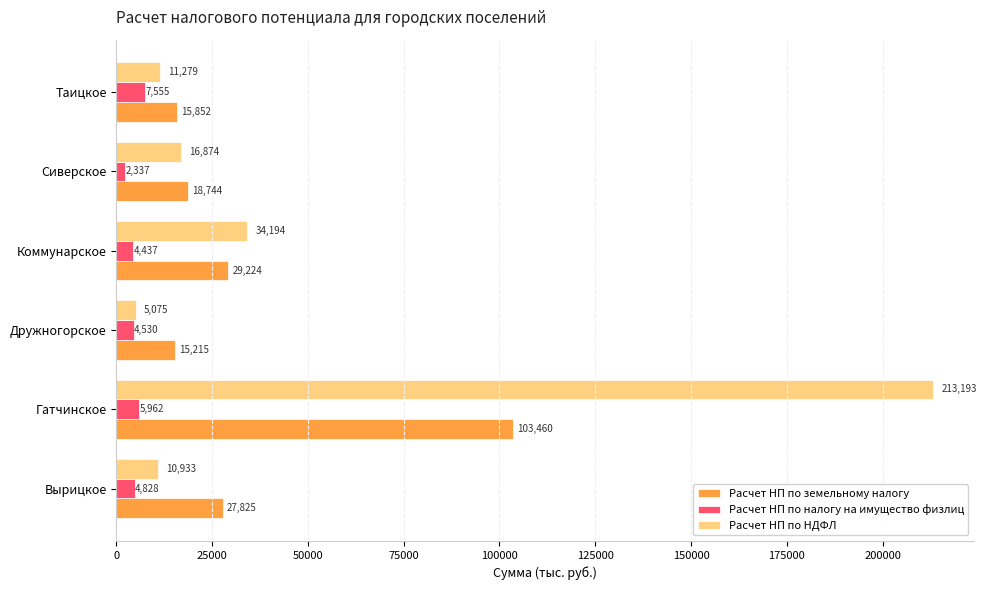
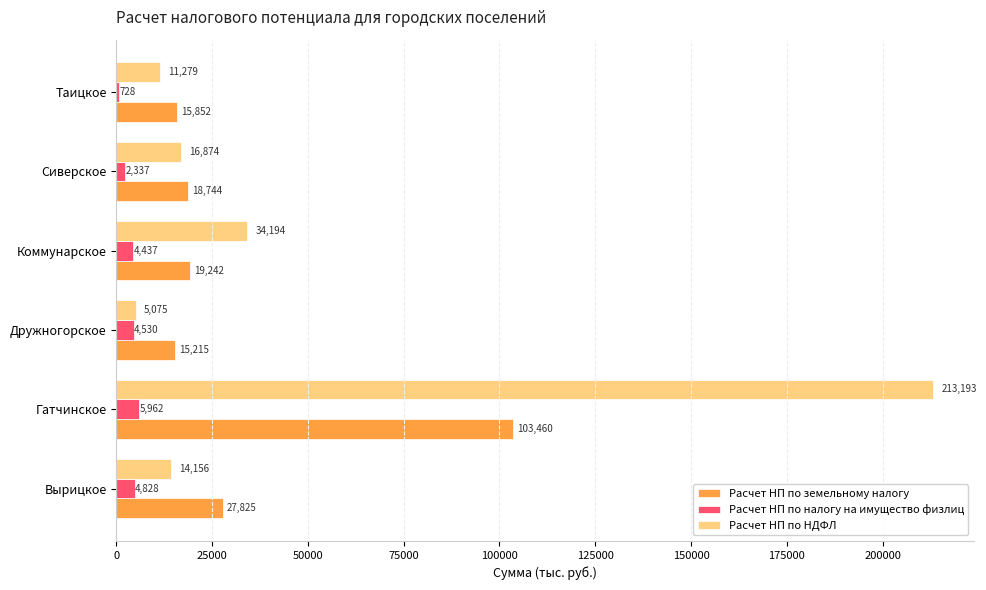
  {
    "Расчет НП по земельному налогу": {
      "Таицкое": "15,852",
      "Сиверское": "18,744",
-     "Коммунарское": "29,224",
+     "Коммунарское": "19,242",
      "Дружногорское": "15,215",
      "Гатчинское": "103,460",
      "Вырицкое": "27,825"
    },
    "Расчет НП по налогу на имущество физлиц": {
-     "Таицкое": "7,555",
+     "Таицкое": "728",
      "Сиверское": "2,337",
      "Коммунарское": "4,437",
      "Дружногорское": "4,530",
      "Гатчинское": "5,962",
      "Вырицкое": "4,828"
    },
    "Расчет НП по НДФЛ": {
      "Таицкое": "11,279",
      "Сиверское": "16,874",
      "Коммунарское": "34,194",
      "Дружногорское": "5,075",
      "Гатчинское": "213,193",
-     "Вырицкое": "10,933"
+     "Вырицкое": "14,156"
    }
  }
